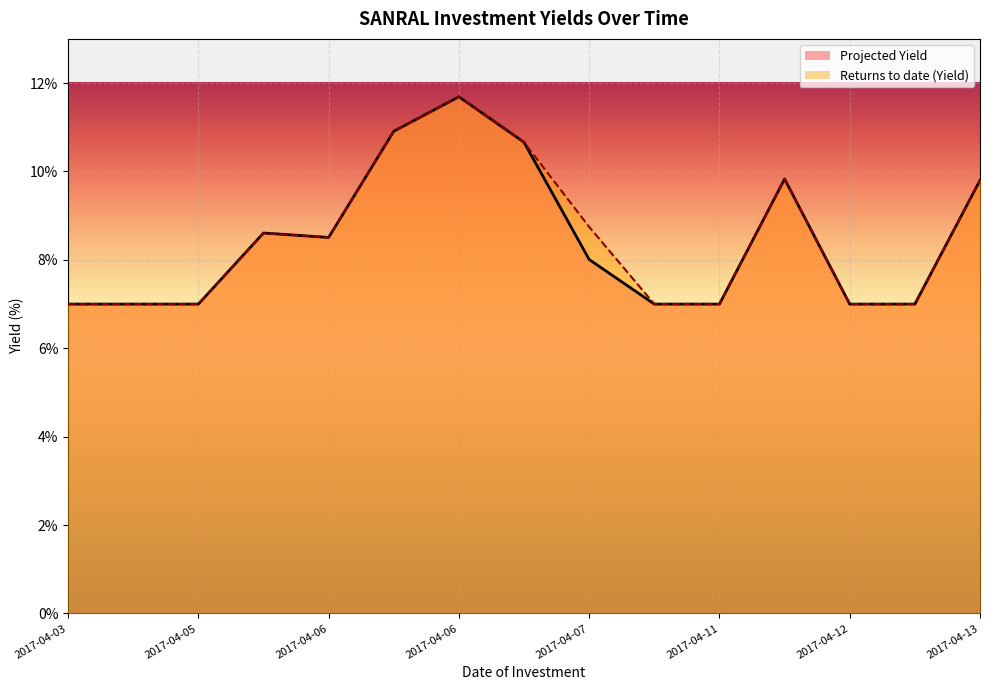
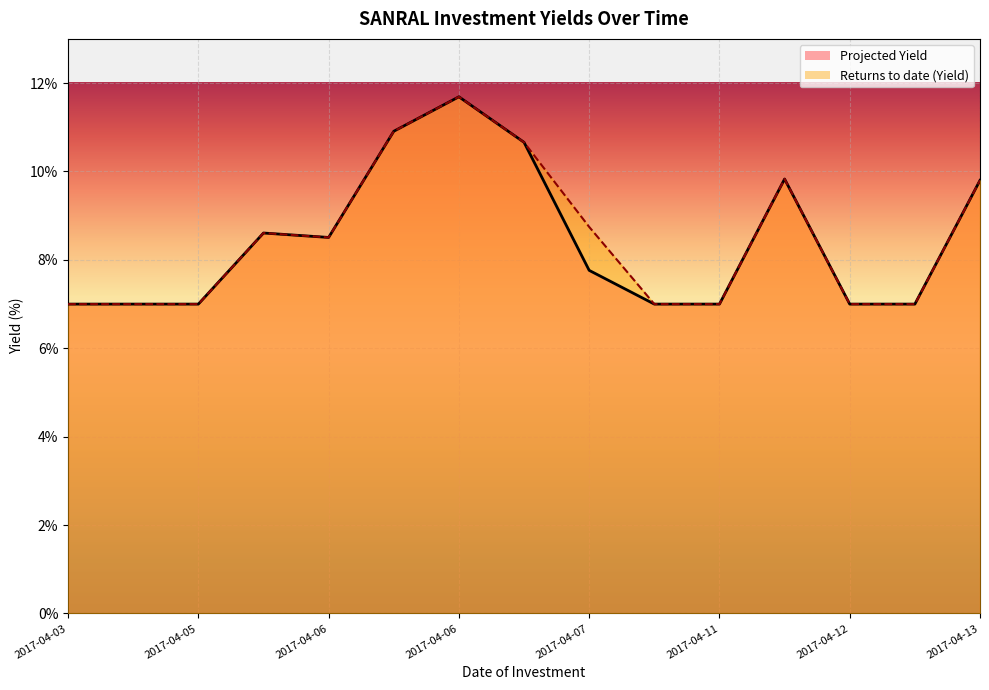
  {
    "Projected Yield": {
-     "2017-04-07": "8.0%"
+     "2017-04-07": "7.8%"
    },
    "Returns to date (Yield)": {
      "2017-04-07": "8.7%"
    }
  }
